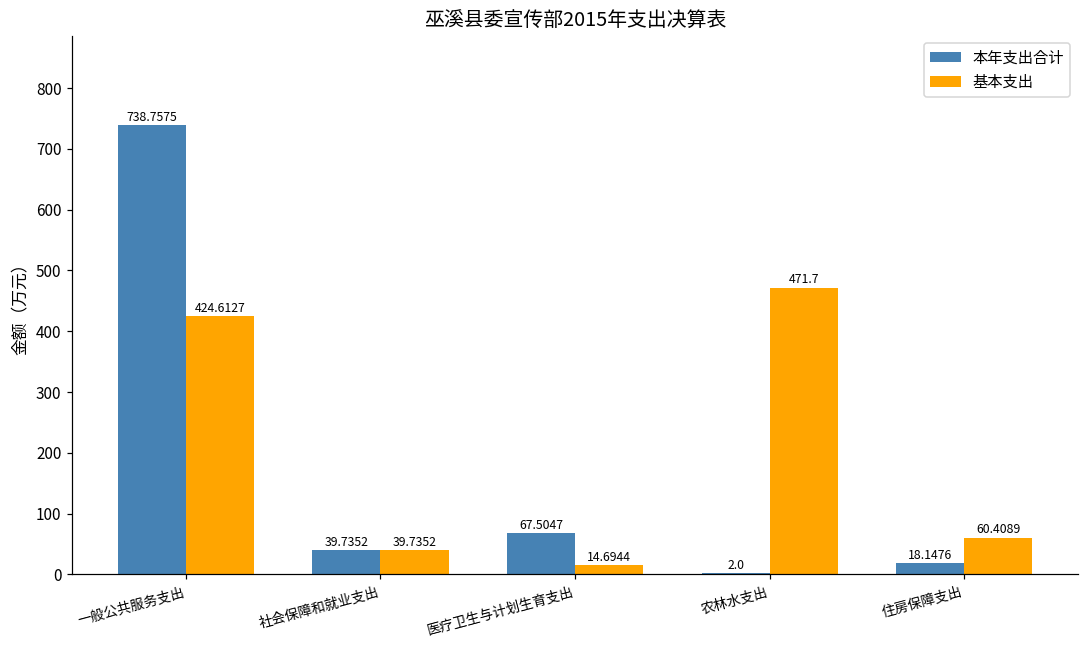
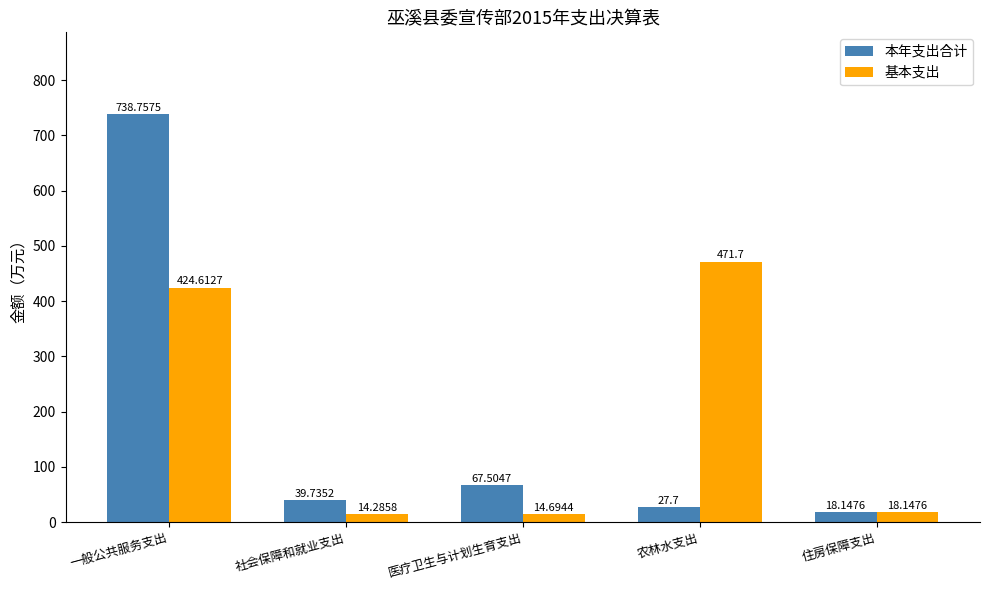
  {
    "本年支出合计": {
      "一般公共服务支出": 738.7575,
      "社会保障和就业支出": 39.7352,
      "医疗卫生与计划生育支出": 67.5047,
-     "农林水支出": 2.0,
+     "农林水支出": 27.7,
      "住房保障支出": 18.1476
    },
    "基本支出": {
      "一般公共服务支出": 424.6127,
-     "社会保障和就业支出": 39.7352,
+     "社会保障和就业支出": 14.2858,
      "医疗卫生与计划生育支出": 14.6944,
      "农林水支出": 471.7,
-     "住房保障支出": 60.4089
+     "住房保障支出": 18.1476
    }
  }
